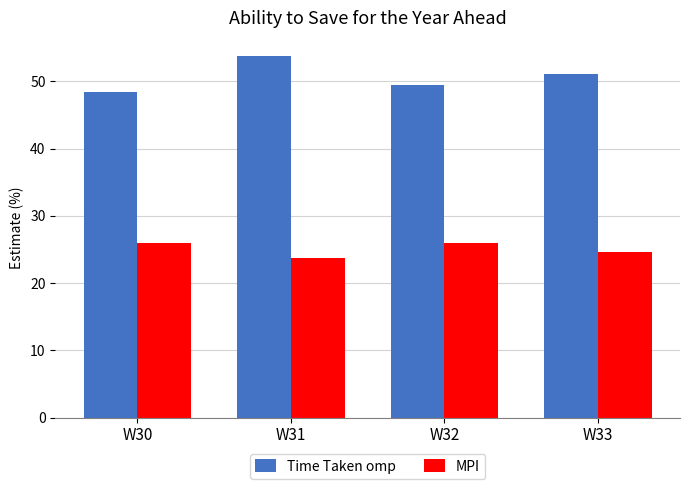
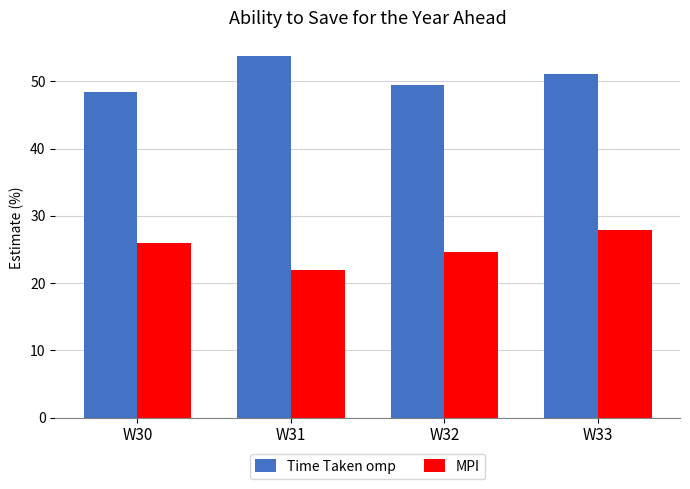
  {
    "Time Taken omp": {
      "W30": 48,
      "W31": 54,
      "W32": 50,
      "W33": 51
    },
    "MPI": {
      "W30": 26,
-     "W31": 24,
-     "W32": 26,
-     "W33": 25
+     "W31": 22,
+     "W32": 25,
+     "W33": 28
    }
  }
